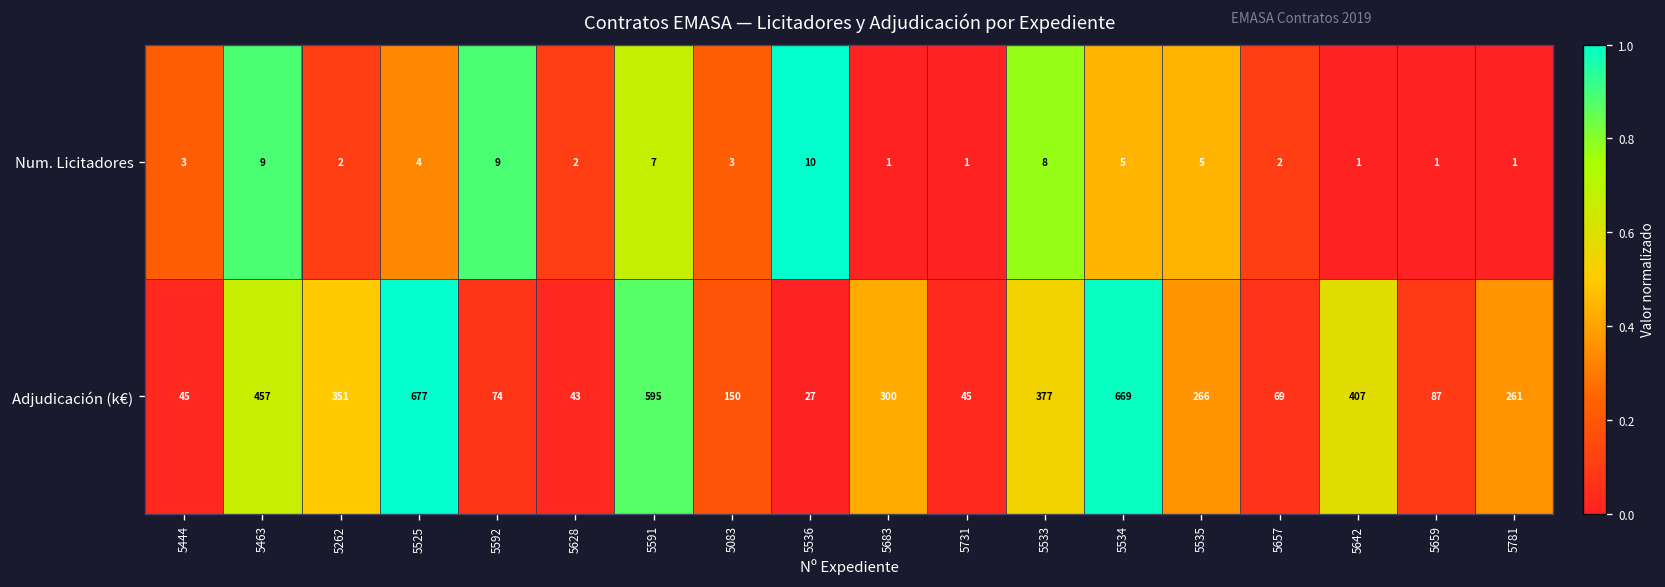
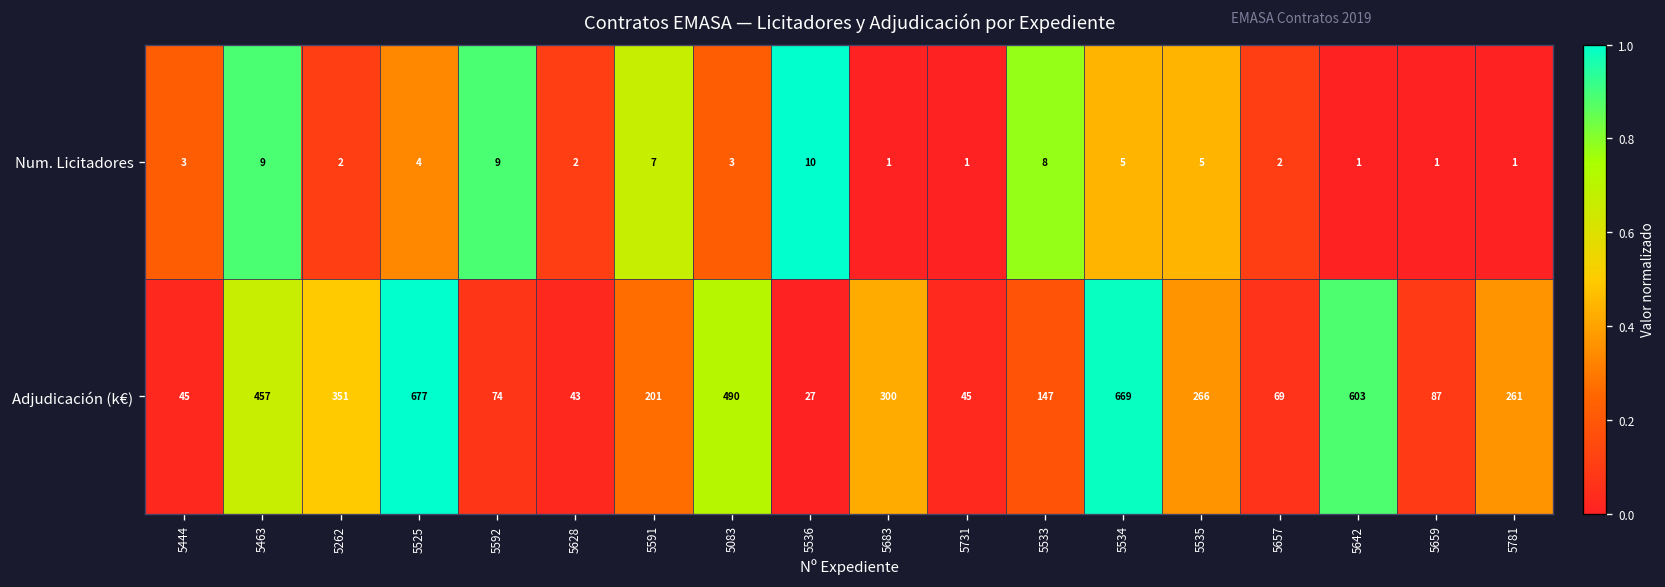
  {
    "Num. Licitadores": {
      "5444": 3,
      "5463": 9,
      "5262": 2,
      "5525": 4,
      "5592": 9,
      "5628": 2,
      "5591": 7,
      "5083": 3,
      "5536": 10,
      "5683": 1,
      "5731": 1,
      "5533": 8,
      "5534": 5,
      "5535": 5,
      "5657": 2,
      "5642": 1,
      "5659": 1,
      "5781": 1
    },
    "Adjudicación (k€)": {
      "5444": 45,
      "5463": 457,
      "5262": 351,
      "5525": 677,
      "5592": 74,
      "5628": 43,
-     "5591": 595,
-     "5083": 150,
+     "5591": 201,
+     "5083": 490,
      "5536": 27,
      "5683": 300,
      "5731": 45,
-     "5533": 377,
+     "5533": 147,
      "5534": 669,
      "5535": 266,
      "5657": 69,
-     "5642": 407,
+     "5642": 603,
      "5659": 87,
      "5781": 261
    }
  }
